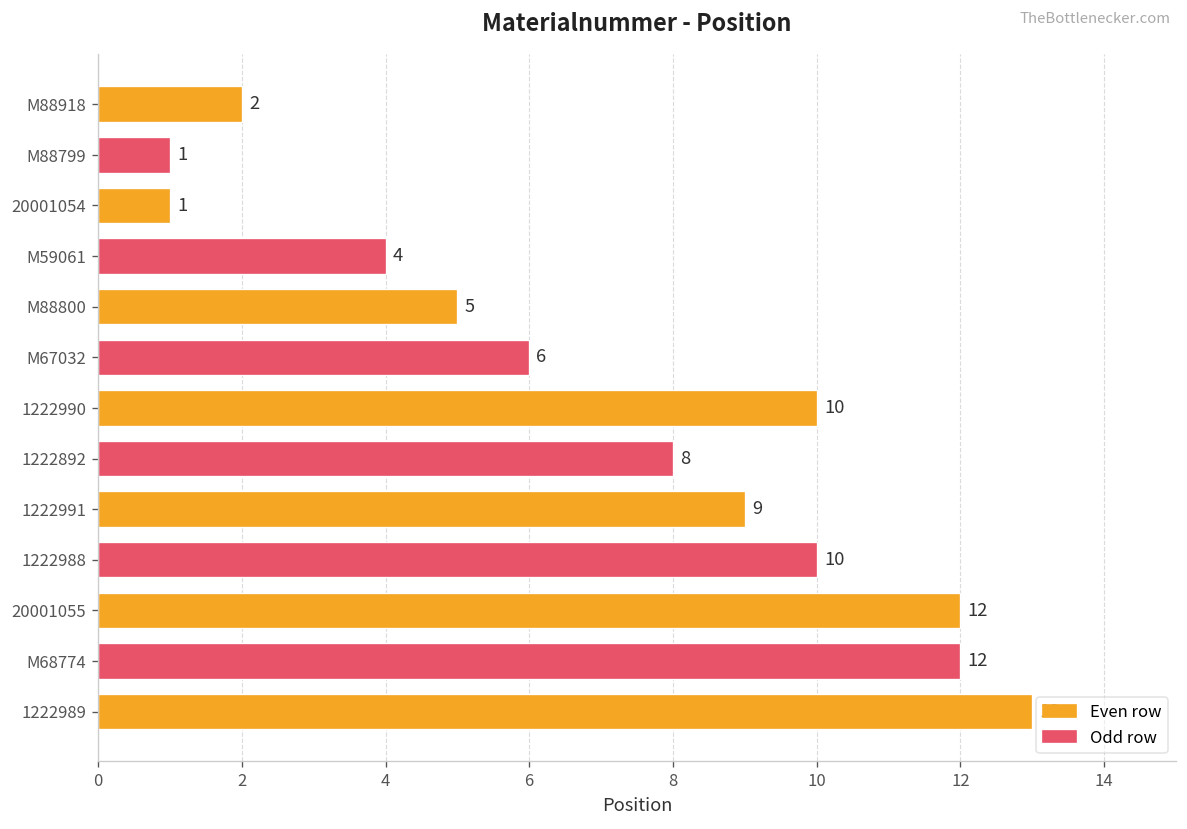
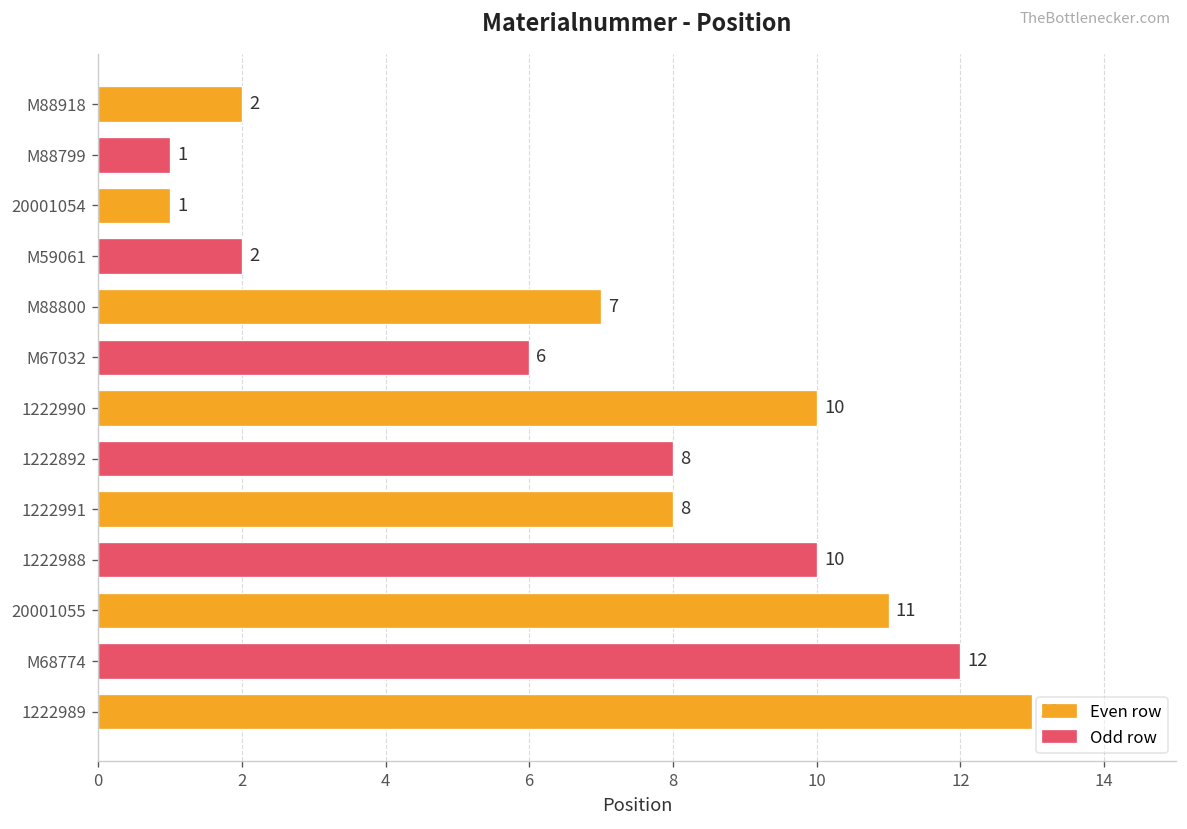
  {
    "M88918": 2,
    "M88799": 1,
    "20001054": 1,
-   "M59061": 4,
-   "M88800": 5,
+   "M59061": 2,
+   "M88800": 7,
    "M67032": 6,
    "1222990": 10,
    "1222892": 8,
-   "1222991": 9,
+   "1222991": 8,
    "1222988": 10,
-   "20001055": 12,
+   "20001055": 11,
    "M68774": 12
  }
